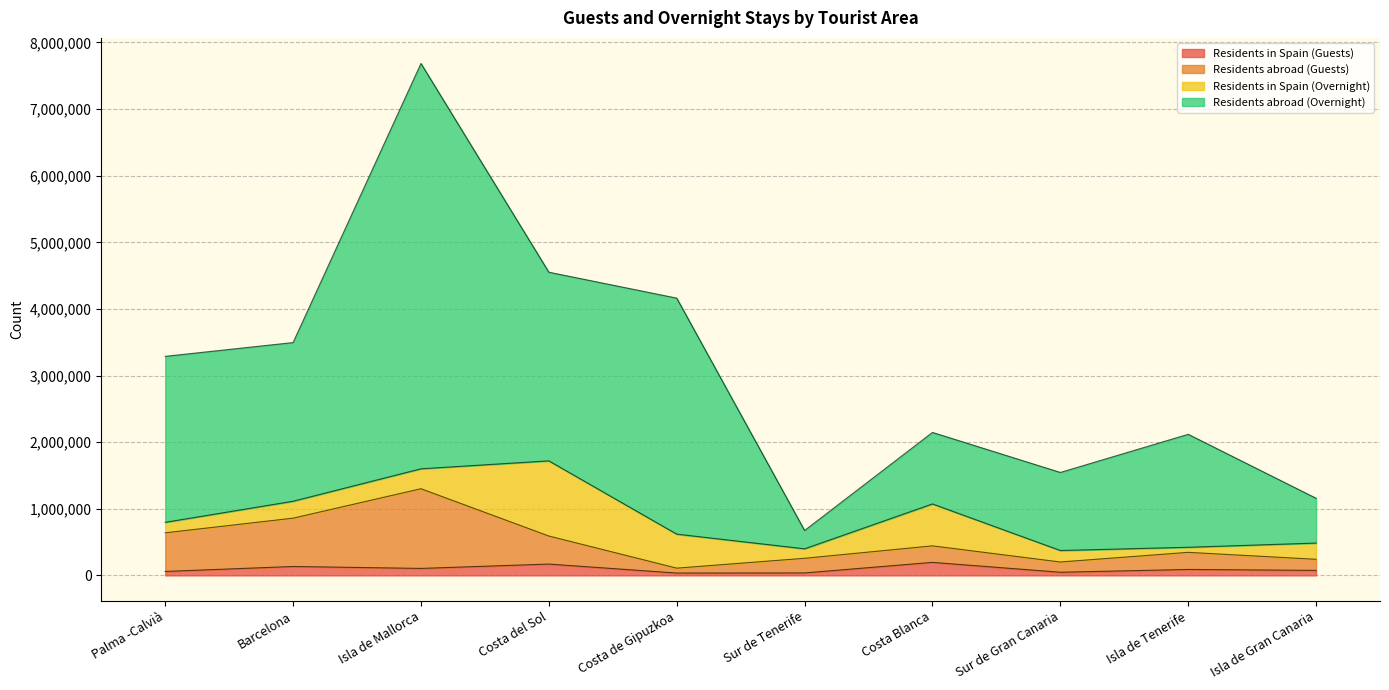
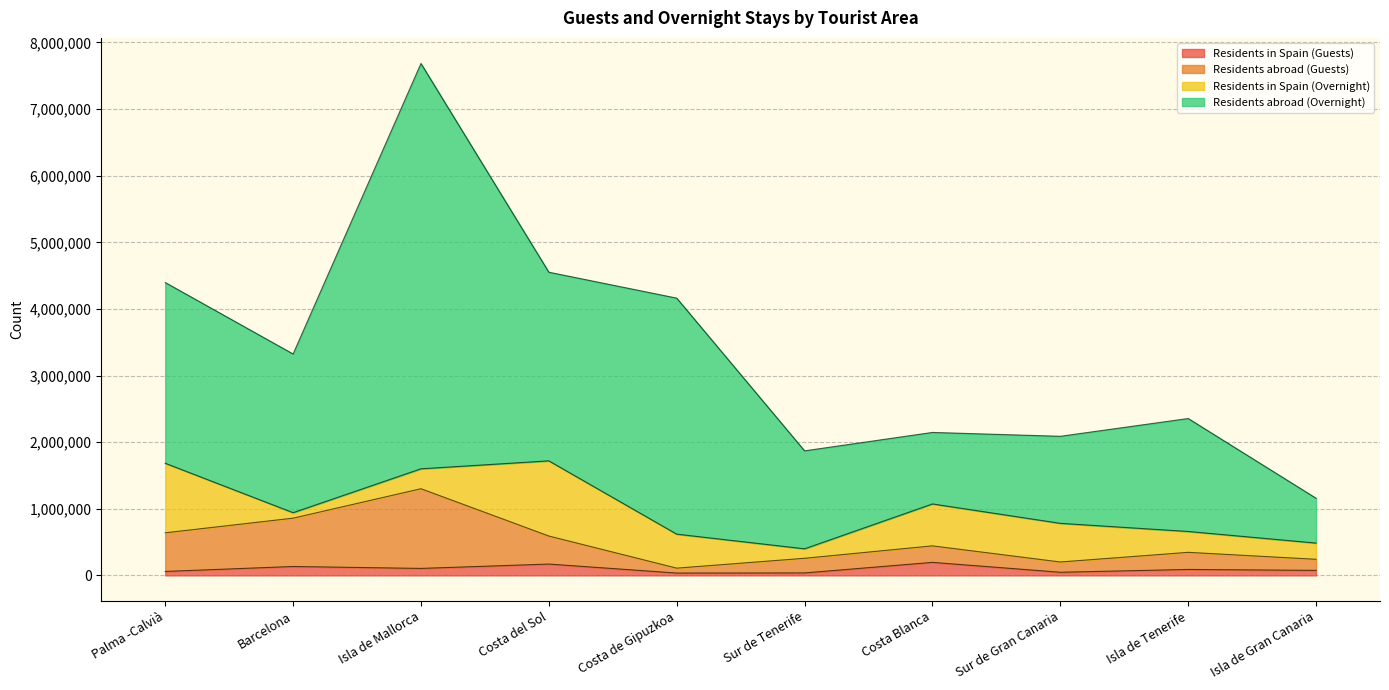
  {
    "Residents in Spain (Overnight)": {
-     "Palma -Calvià": "200,000",
-     "Barcelona": "300,000",
+     "Palma -Calvià": "1,000,000",
+     "Barcelona": "100,000",
      "Isla de Mallorca": "300,000",
      "Costa del Sol": "1,100,000",
      "Costa de Gipuzkoa": "500,000",
      "Sur de Tenerife": "100,000",
      "Costa Blanca": "600,000",
-     "Sur de Gran Canaria": "200,000",
-     "Isla de Tenerife": "100,000",
+     "Sur de Gran Canaria": "600,000",
+     "Isla de Tenerife": "300,000",
      "Isla de Gran Canaria": "200,000"
    },
    "Residents abroad (Overnight)": {
-     "Palma -Calvià": "2,500,000",
+     "Palma -Calvià": "2,700,000",
      "Barcelona": "2,400,000",
      "Isla de Mallorca": "6,100,000",
      "Costa del Sol": "2,800,000",
      "Costa de Gipuzkoa": "3,500,000",
-     "Sur de Tenerife": "300,000",
+     "Sur de Tenerife": "1,500,000",
      "Costa Blanca": "1,100,000",
-     "Sur de Gran Canaria": "1,200,000",
+     "Sur de Gran Canaria": "1,300,000",
      "Isla de Tenerife": "1,700,000",
      "Isla de Gran Canaria": "700,000"
    }
  }
